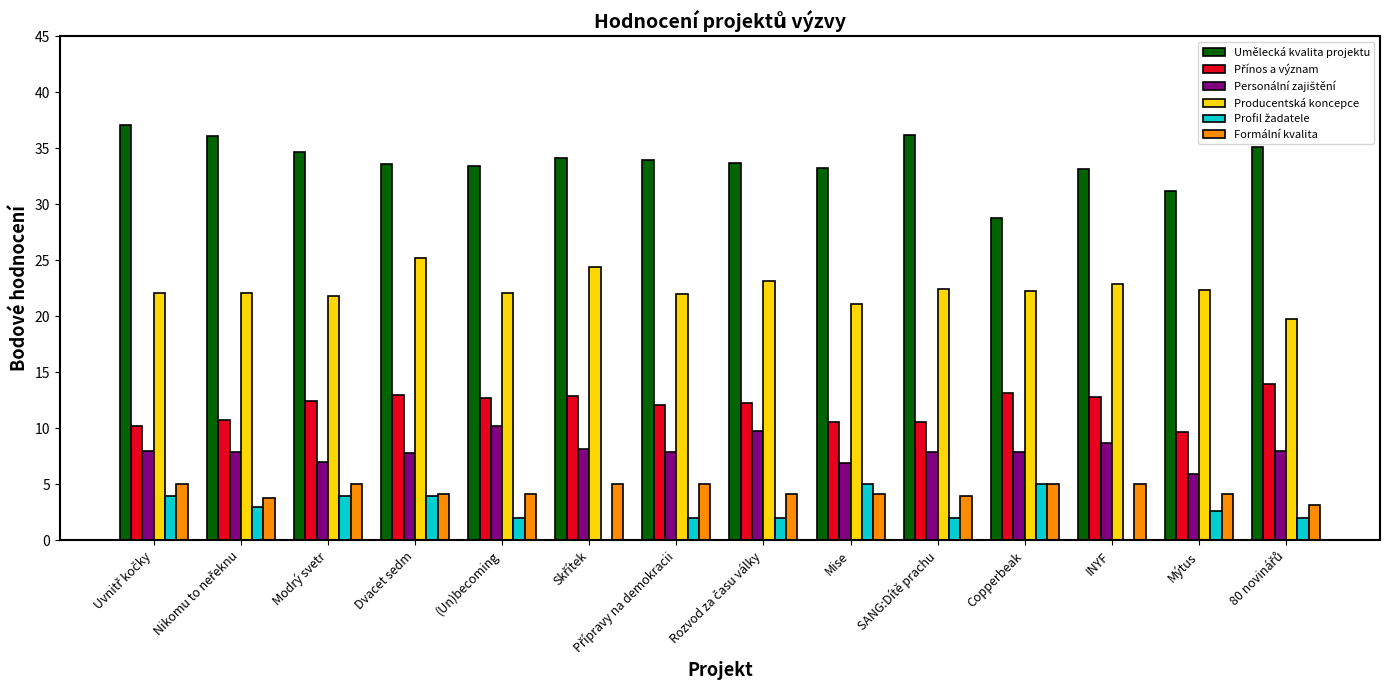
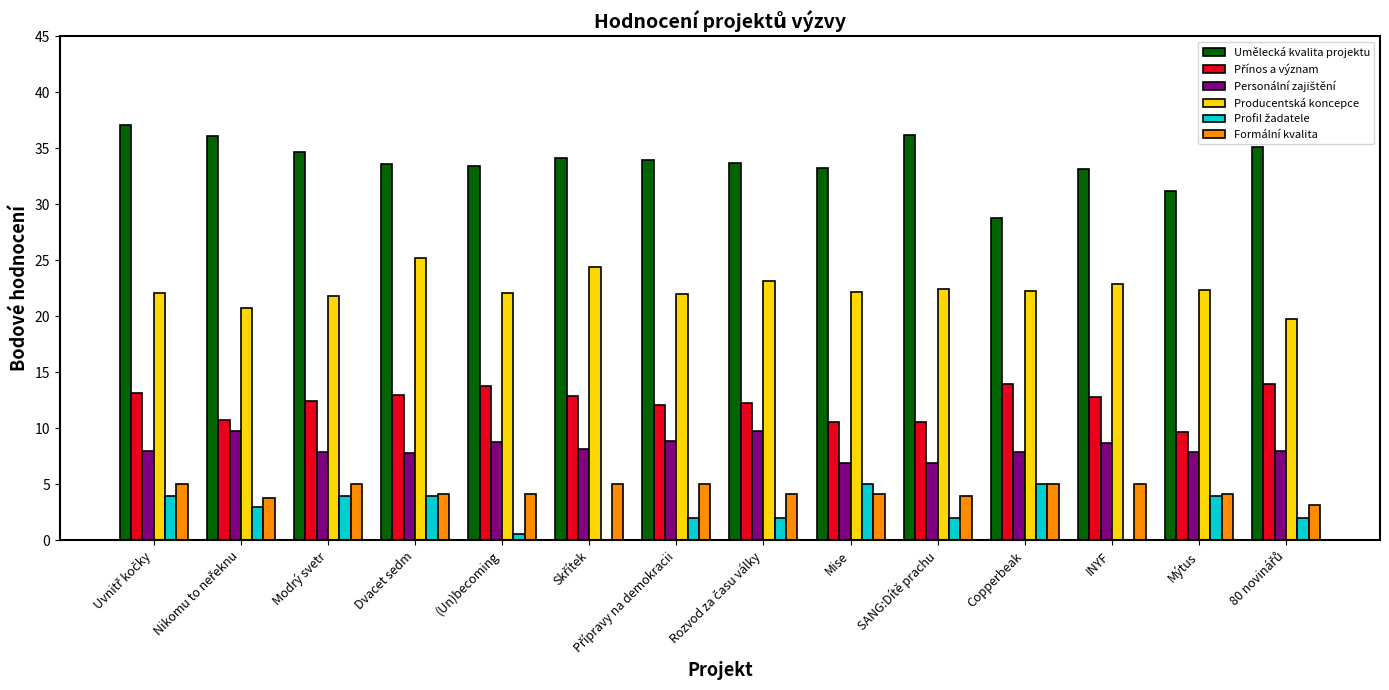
  {
    "Umělecká kvalita projektu": {
      "Uvnitř kočky": 37.1,
      "Nikomu to neřeknu": 36.1,
      "Modrý svetr": 34.7,
      "Dvacet sedm": 33.6,
      "(Un)becoming": 33.4,
      "Skřítek": 34.1,
      "Přípravy na demokracii": 34.0,
      "Rozvod za času války": 33.7,
      "Mise": 33.2,
      "SANG:Dítě prachu": 36.2,
      "Copperbeak": 28.8,
      "INYF": 33.1,
      "Mýtus": 31.2,
      "80 novinářů": 35.1
    },
    "Přínos a význam": {
-     "Uvnitř kočky": 10.2,
+     "Uvnitř kočky": 13.1,
      "Nikomu to neřeknu": 10.7,
      "Modrý svetr": 12.4,
      "Dvacet sedm": 13.0,
-     "(Un)becoming": 12.7,
+     "(Un)becoming": 13.8,
      "Skřítek": 12.9,
      "Přípravy na demokracii": 12.1,
      "Rozvod za času války": 12.2,
      "Mise": 10.6,
      "SANG:Dítě prachu": 10.6,
-     "Copperbeak": 13.1,
+     "Copperbeak": 14.0,
      "INYF": 12.8,
      "Mýtus": 9.7,
      "80 novinářů": 14.0
    },
    "Personální zajištění": {
      "Uvnitř kočky": 8.0,
-     "Nikomu to neřeknu": 7.9,
-     "Modrý svetr": 7.0,
+     "Nikomu to neřeknu": 9.7,
+     "Modrý svetr": 7.9,
      "Dvacet sedm": 7.8,
-     "(Un)becoming": 10.2,
+     "(Un)becoming": 8.8,
      "Skřítek": 8.1,
-     "Přípravy na demokracii": 7.9,
+     "Přípravy na demokracii": 8.9,
      "Rozvod za času války": 9.8,
      "Mise": 6.9,
-     "SANG:Dítě prachu": 7.9,
+     "SANG:Dítě prachu": 6.9,
      "Copperbeak": 7.9,
      "INYF": 8.7,
-     "Mýtus": 6.0,
+     "Mýtus": 7.9,
      "80 novinářů": 8.0
    },
    "Producentská koncepce": {
      "Uvnitř kočky": 22.1,
-     "Nikomu to neřeknu": 22.1,
+     "Nikomu to neřeknu": 20.8,
      "Modrý svetr": 21.8,
      "Dvacet sedm": 25.2,
      "(Un)becoming": 22.1,
      "Skřítek": 24.4,
      "Přípravy na demokracii": 22.0,
      "Rozvod za času války": 23.2,
-     "Mise": 21.1,
+     "Mise": 22.2,
      "SANG:Dítě prachu": 22.4,
      "Copperbeak": 22.2,
      "INYF": 22.9,
      "Mýtus": 22.3,
      "80 novinářů": 19.8
    },
    "Profil žadatele": {
      "Uvnitř kočky": 4.0,
      "Nikomu to neřeknu": 3.0,
      "Modrý svetr": 4.0,
      "Dvacet sedm": 4.0,
-     "(Un)becoming": 2.0,
+     "(Un)becoming": 0.6,
      "Skřítek": 0.0,
      "Přípravy na demokracii": 2.0,
      "Rozvod za času války": 2.0,
      "Mise": 5.0,
      "SANG:Dítě prachu": 2.0,
      "Copperbeak": 5.0,
      "INYF": 0.0,
-     "Mýtus": 2.6,
+     "Mýtus": 4.0,
      "80 novinářů": 2.0
    },
    "Formální kvalita": {
      "Uvnitř kočky": 5.0,
      "Nikomu to neřeknu": 3.8,
      "Modrý svetr": 5.0,
      "Dvacet sedm": 4.1,
      "(Un)becoming": 4.1,
      "Skřítek": 5.0,
      "Přípravy na demokracii": 5.0,
      "Rozvod za času války": 4.1,
      "Mise": 4.1,
      "SANG:Dítě prachu": 4.0,
      "Copperbeak": 5.0,
      "INYF": 5.0,
      "Mýtus": 4.1,
      "80 novinářů": 3.2
    }
  }
